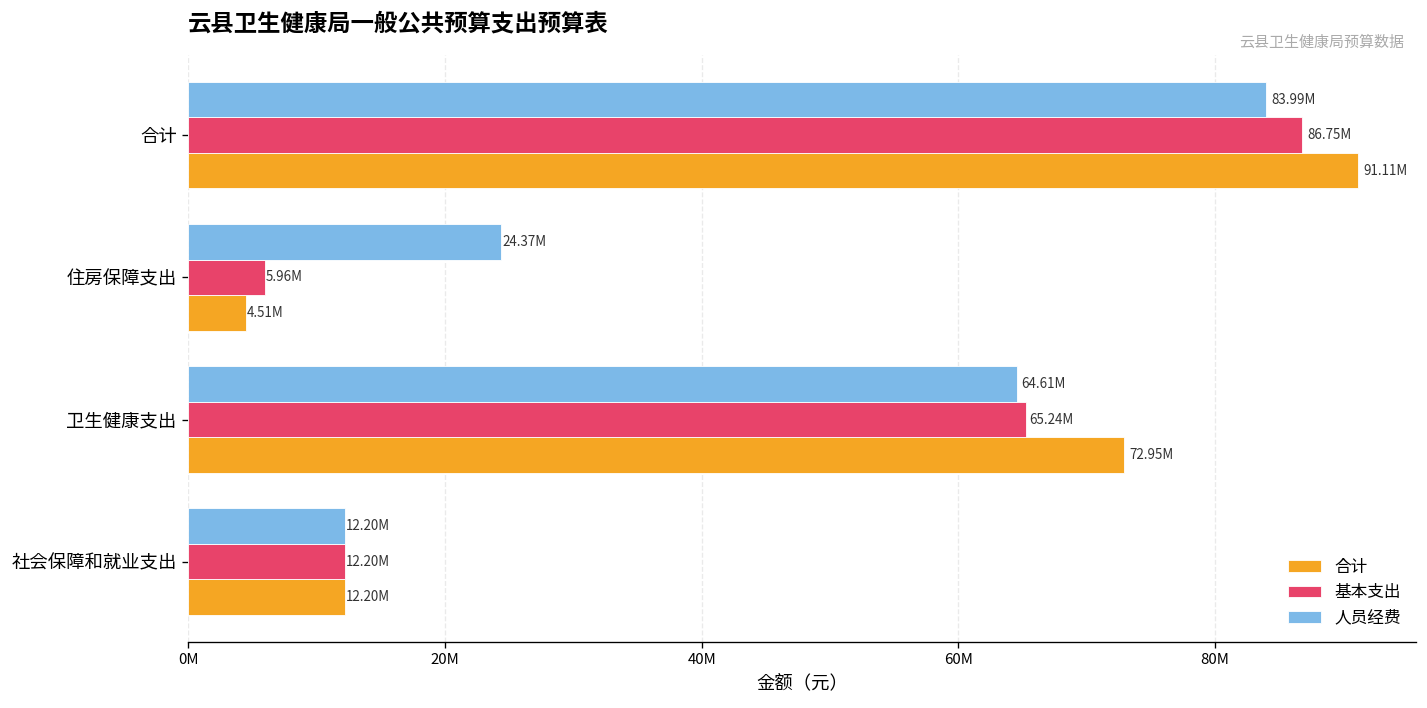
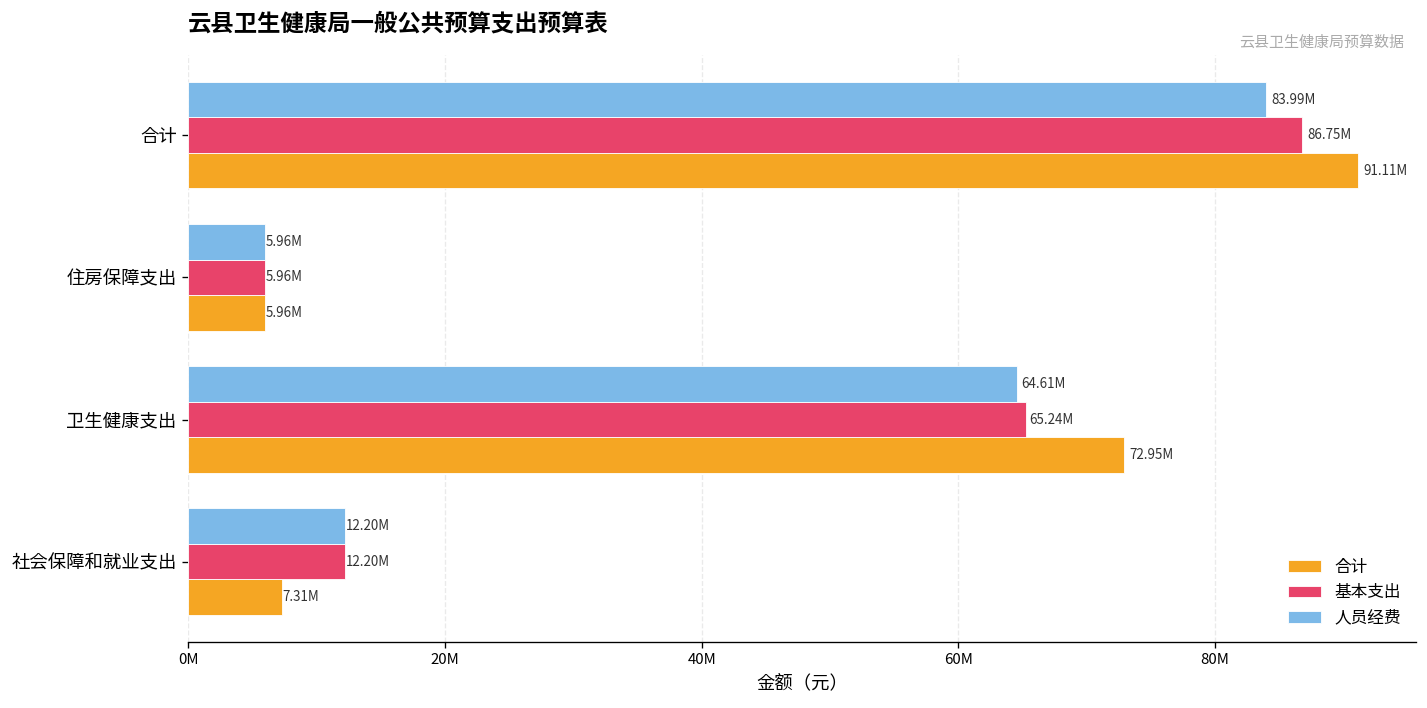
  {
    "合计": {
      "合计": "91.11M",
-     "住房保障支出": "4.51M",
+     "住房保障支出": "5.96M",
      "卫生健康支出": "72.95M",
-     "社会保障和就业支出": "12.20M"
+     "社会保障和就业支出": "7.31M"
    },
    "基本支出": {
      "合计": "86.75M",
      "住房保障支出": "5.96M",
      "卫生健康支出": "65.24M",
      "社会保障和就业支出": "12.20M"
    },
    "人员经费": {
      "合计": "83.99M",
-     "住房保障支出": "24.37M",
+     "住房保障支出": "5.96M",
      "卫生健康支出": "64.61M",
      "社会保障和就业支出": "12.20M"
    }
  }
